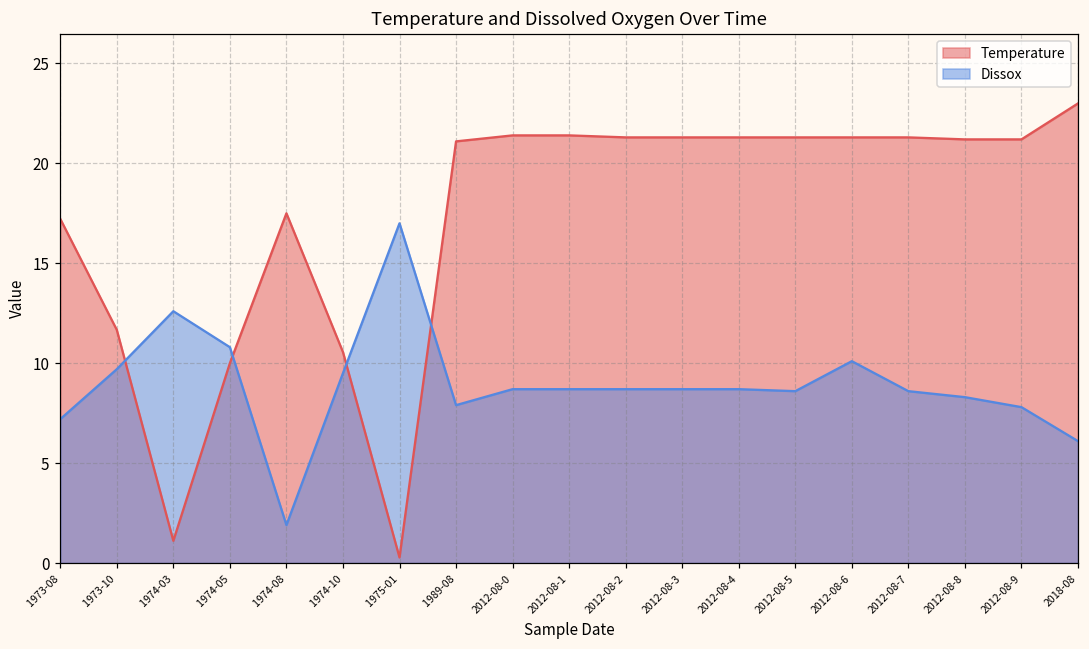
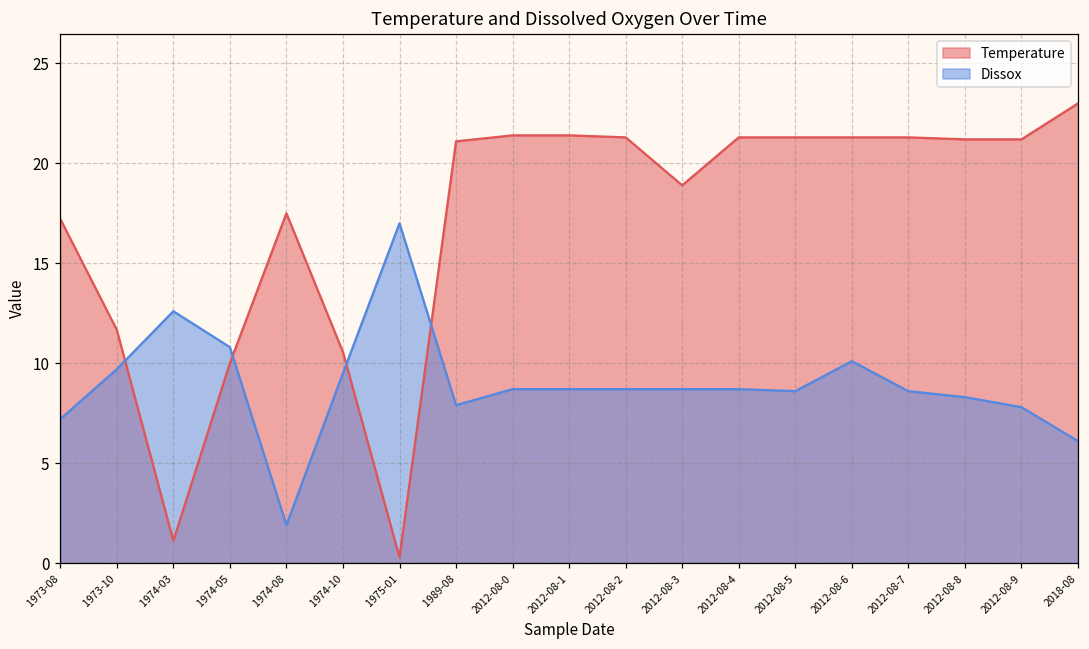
  {
    "Temperature": {
      "1973-08": 17.2,
      "1973-10": 11.7,
      "1974-03": 1.1,
      "1974-05": 10.0,
      "1974-08": 17.5,
      "1974-10": 10.6,
      "1975-01": 0.3,
      "1989-08": 21.1,
      "2012-08-0": 21.4,
      "2012-08-1": 21.4,
      "2012-08-2": 21.3,
-     "2012-08-3": 21.3,
+     "2012-08-3": 18.9,
      "2012-08-4": 21.3,
      "2012-08-5": 21.3,
      "2012-08-6": 21.3,
      "2012-08-7": 21.3,
      "2012-08-8": 21.2,
      "2012-08-9": 21.2,
      "2018-08": 23.0
    },
    "Dissox": {
      "1973-08": 7.2,
      "1973-10": 9.7,
      "1974-03": 12.6,
      "1974-05": 10.8,
      "1974-08": 1.9,
      "1974-10": 9.5,
      "1975-01": 17.0,
      "1989-08": 7.9,
      "2012-08-0": 8.7,
      "2012-08-1": 8.7,
      "2012-08-2": 8.7,
      "2012-08-3": 8.7,
      "2012-08-4": 8.7,
      "2012-08-5": 8.6,
      "2012-08-6": 10.1,
      "2012-08-7": 8.6,
      "2012-08-8": 8.3,
      "2012-08-9": 7.8,
      "2018-08": 6.1
    }
  }
